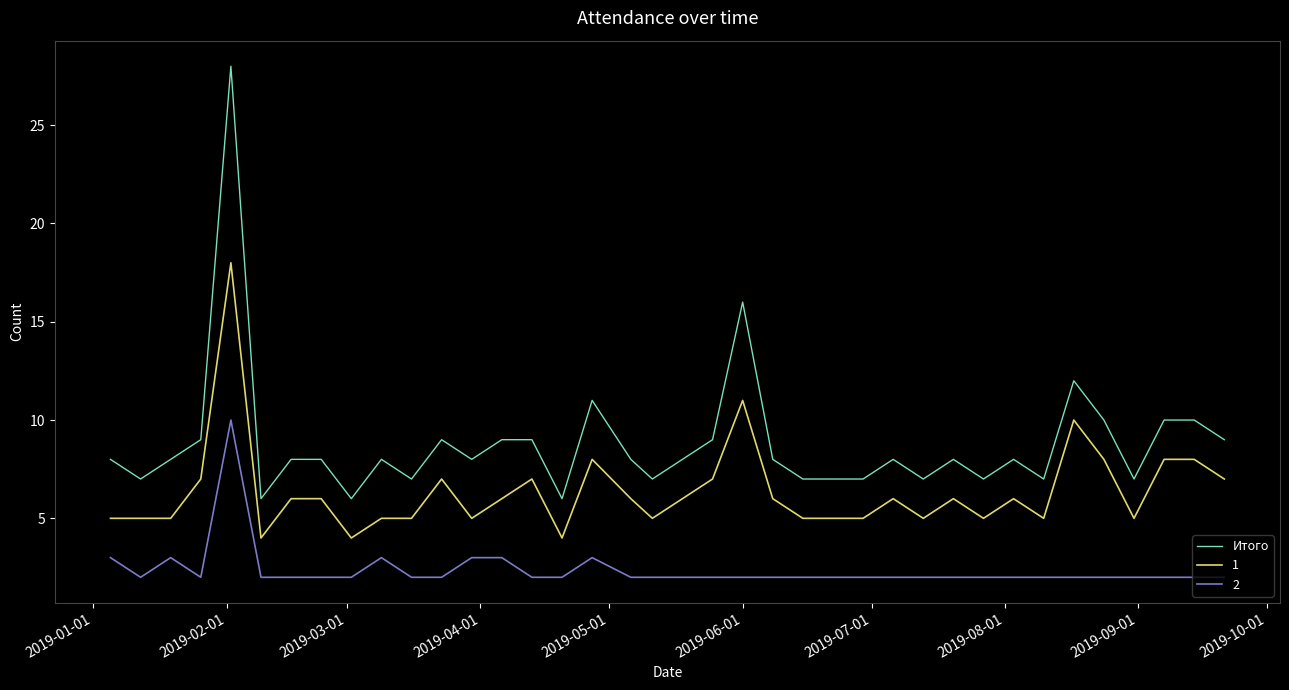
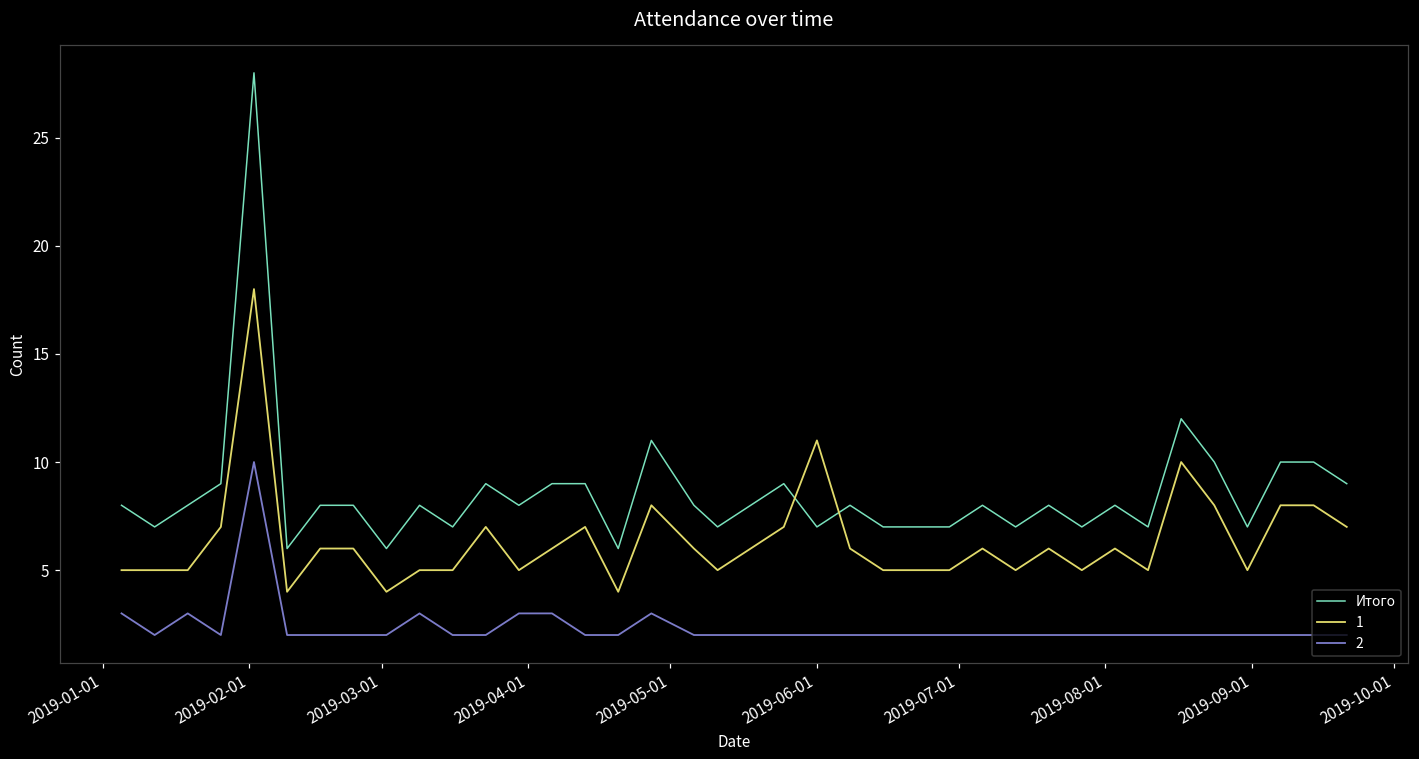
  {
    "Итого": {
-     "2019-06-01": 16
+     "2019-06-01": 7
    },
    "1": {
      "2019-06-01": 11
    },
    "2": {
      "2019-06-01": 2
    }
  }
